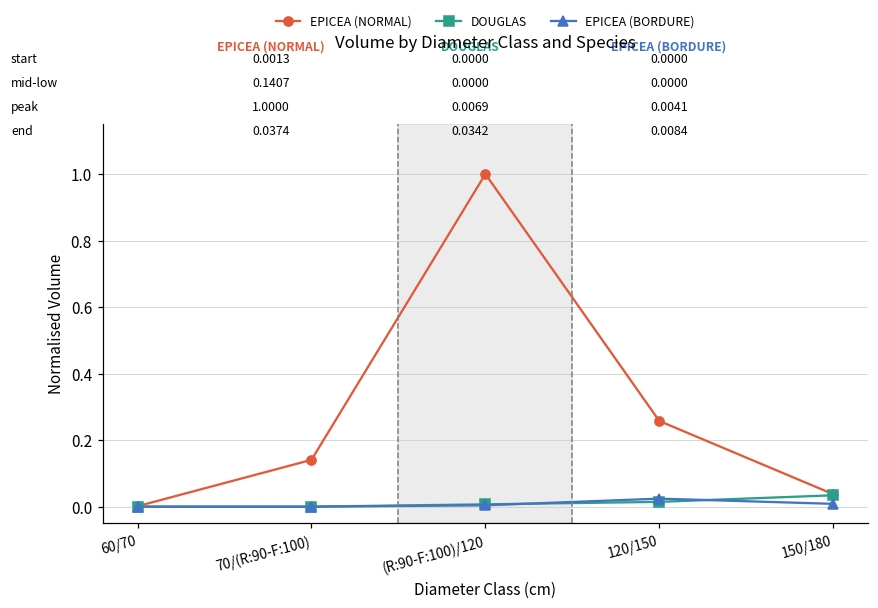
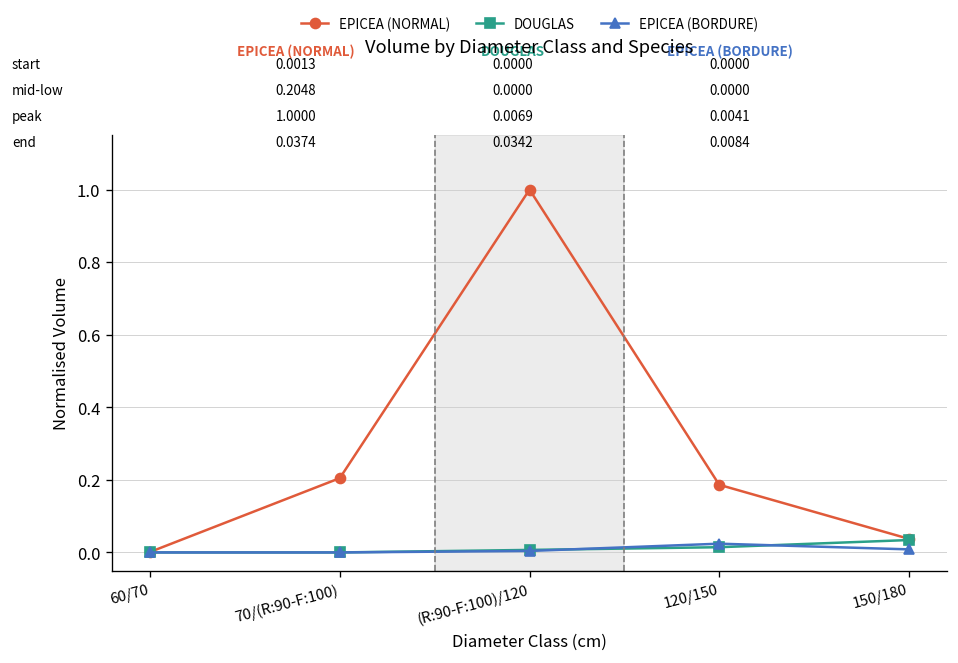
  {
    "EPICEA (NORMAL)": {
-     "70/(R:90-F:100)": 0.1407,
-     "120/150": 0.26
+     "70/(R:90-F:100)": 0.2048,
+     "120/150": 0.19
    },
    "DOUGLAS": {
      "120/150": 0.01
    },
    "EPICEA (BORDURE)": {
      "120/150": 0.02,
      "150/180": 0.01
    }
  }
